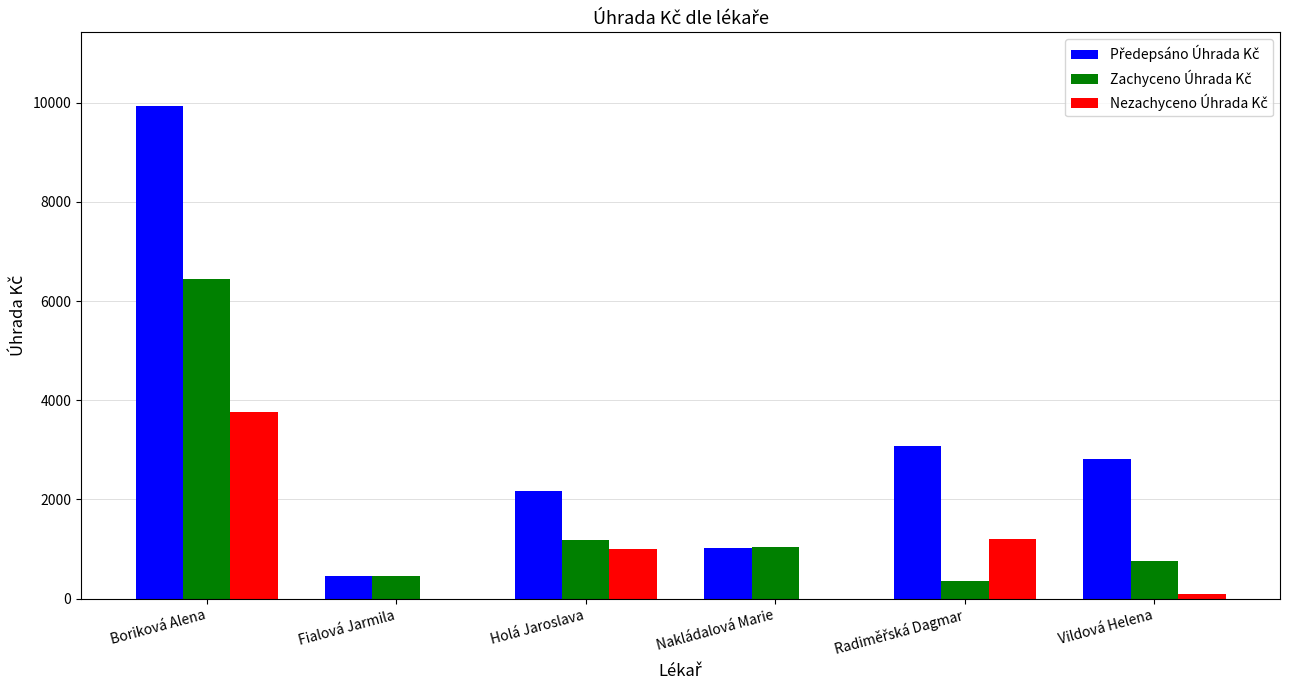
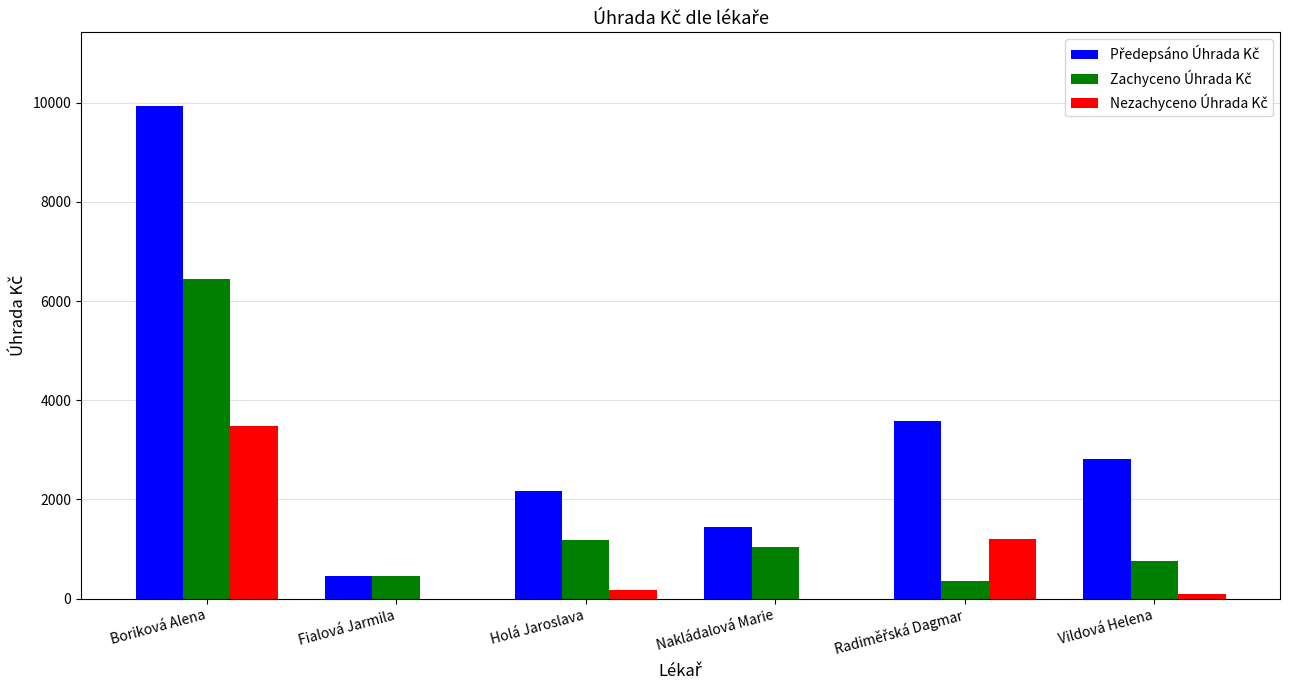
  {
    "Předepsáno Úhrada Kč": {
      "Boriková Alena": 9900,
      "Fialová Jarmila": 500,
      "Holá Jaroslava": 2200,
-     "Nakládalová Marie": 1000,
-     "Radiměřská Dagmar": 3100,
+     "Nakládalová Marie": 1500,
+     "Radiměřská Dagmar": 3600,
      "Vildová Helena": 2800
    },
    "Zachyceno Úhrada Kč": {
      "Boriková Alena": 6400,
      "Fialová Jarmila": 500,
      "Holá Jaroslava": 1200,
      "Nakládalová Marie": 1000,
      "Radiměřská Dagmar": 400,
      "Vildová Helena": 800
    },
    "Nezachyceno Úhrada Kč": {
-     "Boriková Alena": 3800,
+     "Boriková Alena": 3500,
      "Fialová Jarmila": 0,
-     "Holá Jaroslava": 1000,
+     "Holá Jaroslava": 200,
      "Nakládalová Marie": 0,
      "Radiměřská Dagmar": 1200,
      "Vildová Helena": 100
    }
  }
